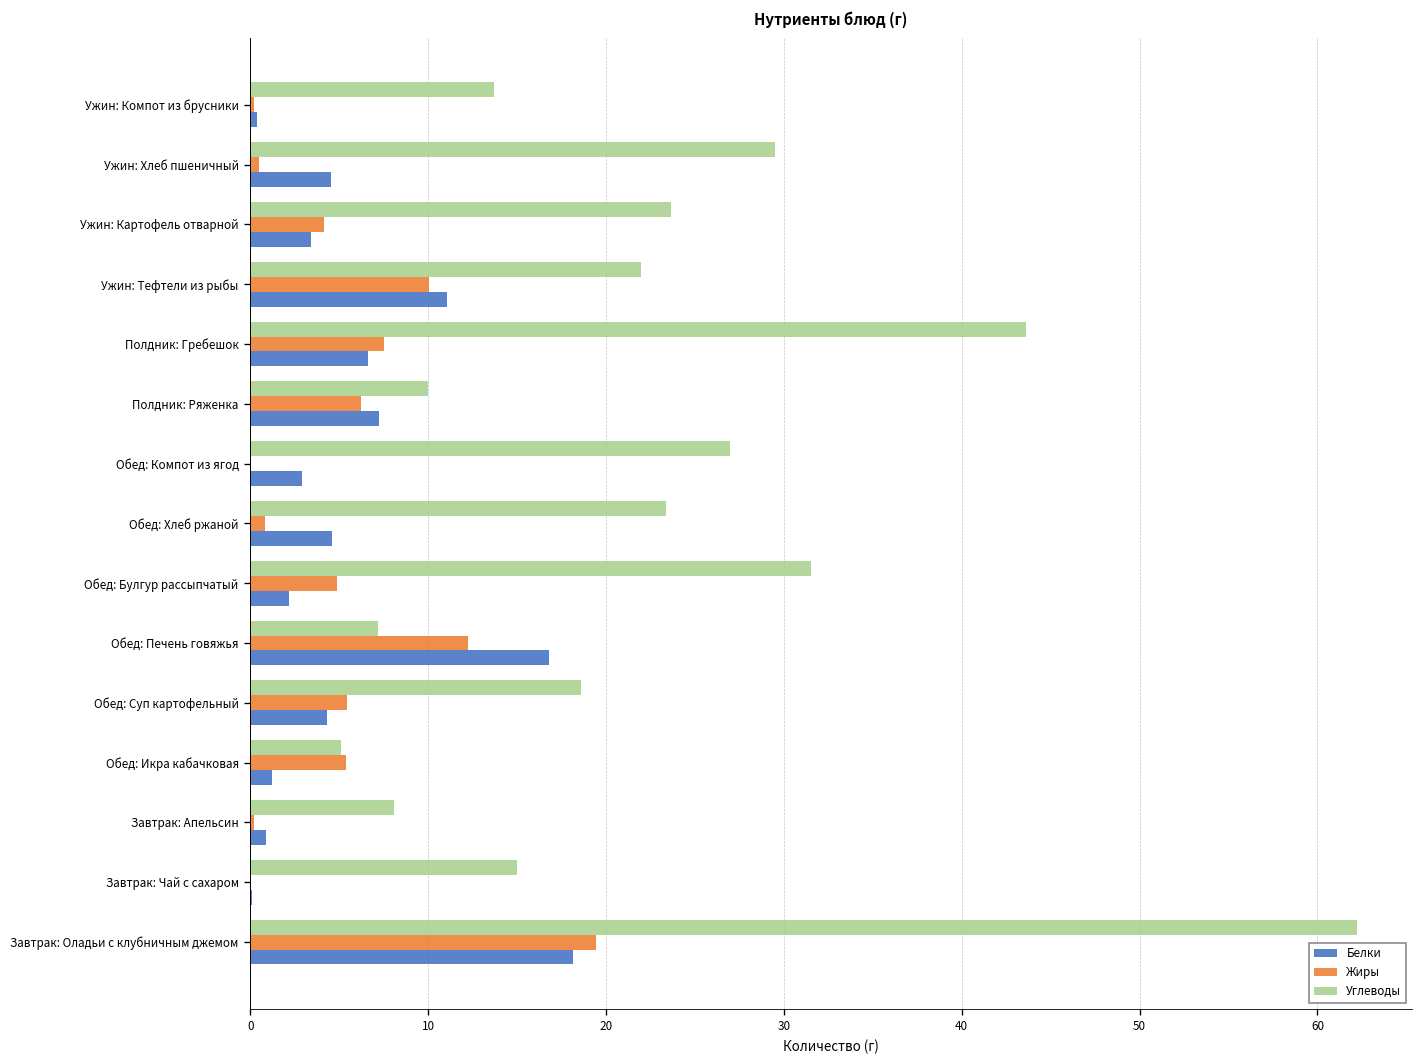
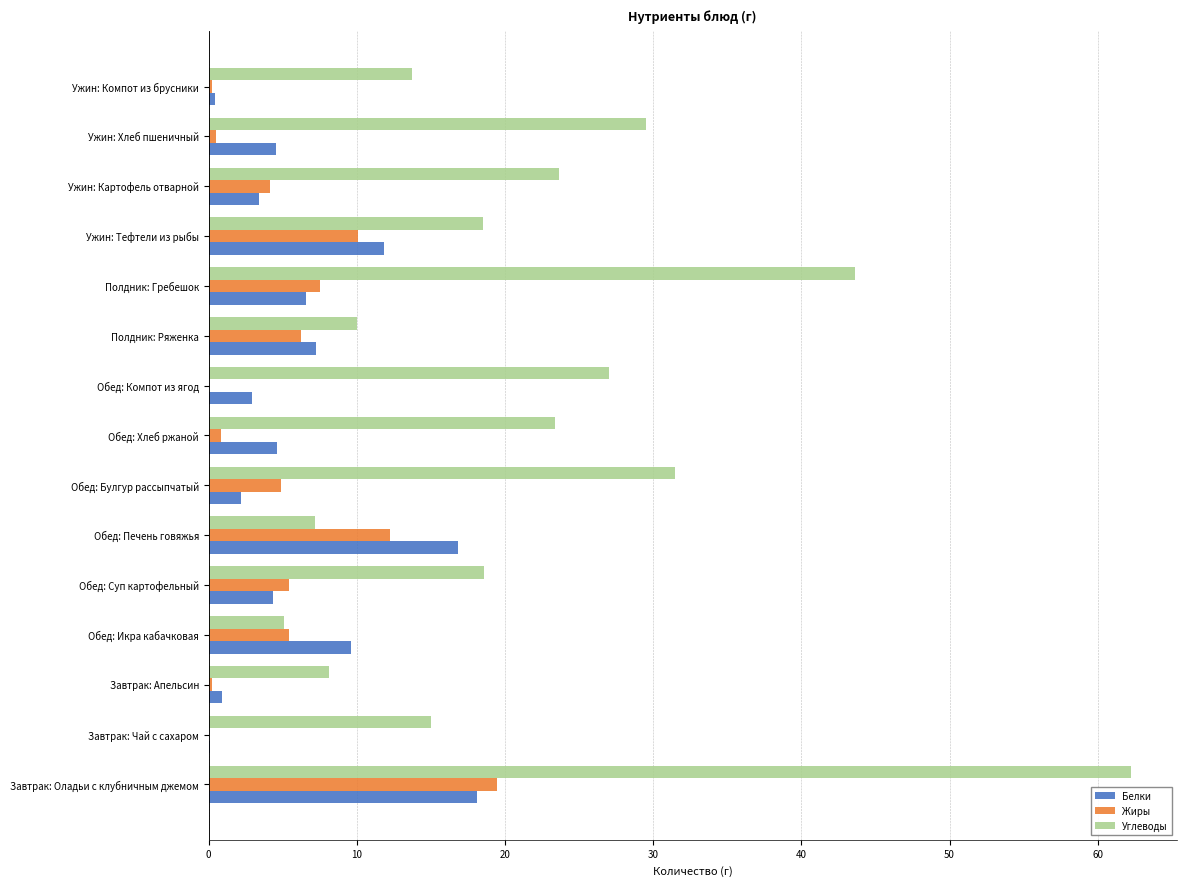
  {
    "Белки": {
      "Ужин: Компот из брусники": 0.4,
      "Ужин: Хлеб пшеничный": 4.6,
      "Ужин: Картофель отварной": 3.4,
-     "Ужин: Тефтели из рыбы": 11.1,
+     "Ужин: Тефтели из рыбы": 11.9,
      "Полдник: Гребешок": 6.6,
      "Полдник: Ряженка": 7.3,
      "Обед: Компот из ягод": 2.9,
      "Обед: Хлеб ржаной": 4.6,
      "Обед: Булгур рассыпчатый": 2.2,
      "Обед: Печень говяжья": 16.8,
      "Обед: Суп картофельный": 4.3,
-     "Обед: Икра кабачковая": 1.2,
+     "Обед: Икра кабачковая": 9.6,
      "Завтрак: Апельсин": 0.9,
      "Завтрак: Оладьи с клубничным джемом": 18.1
    },
    "Жиры": {
      "Ужин: Компот из брусники": 0.2,
      "Ужин: Хлеб пшеничный": 0.5,
      "Ужин: Картофель отварной": 4.2,
      "Ужин: Тефтели из рыбы": 10.1,
      "Полдник: Гребешок": 7.5,
      "Полдник: Ряженка": 6.3,
      "Обед: Компот из ягод": 0.0,
      "Обед: Хлеб ржаной": 0.8,
      "Обед: Булгур рассыпчатый": 4.9,
      "Обед: Печень говяжья": 12.2,
      "Обед: Суп картофельный": 5.4,
      "Обед: Икра кабачковая": 5.4,
      "Завтрак: Апельсин": 0.2,
      "Завтрак: Чай с сахаром": 0.0,
      "Завтрак: Оладьи с клубничным джемом": 19.5
    },
    "Углеводы": {
      "Ужин: Компот из брусники": 13.7,
      "Ужин: Хлеб пшеничный": 29.5,
      "Ужин: Картофель отварной": 23.6,
-     "Ужин: Тефтели из рыбы": 22.0,
+     "Ужин: Тефтели из рыбы": 18.5,
      "Полдник: Гребешок": 43.6,
      "Полдник: Ряженка": 10.0,
      "Обед: Компот из ягод": 27.0,
      "Обед: Хлеб ржаной": 23.4,
      "Обед: Булгур рассыпчатый": 31.5,
      "Обед: Печень говяжья": 7.2,
      "Обед: Суп картофельный": 18.6,
      "Обед: Икра кабачковая": 5.1,
      "Завтрак: Апельсин": 8.1,
      "Завтрак: Чай с сахаром": 15.0,
      "Завтрак: Оладьи с клубничным джемом": 62.2
    }
  }
